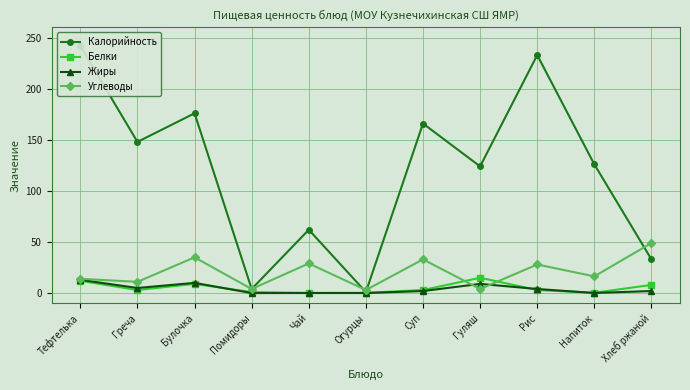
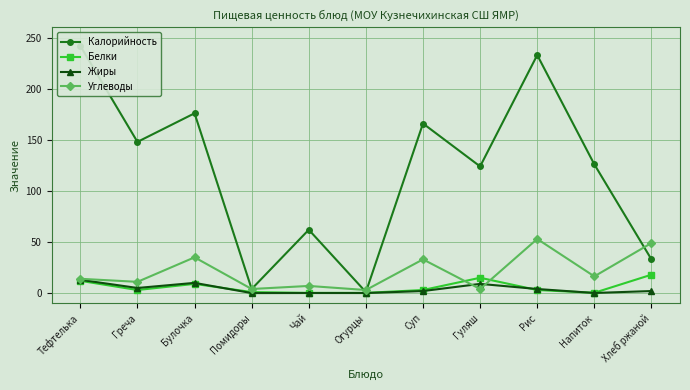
  {
    "Белки": {
      "Гуляш": 15,
-     "Хлеб ржаной": 8
+     "Хлеб ржаной": 18
    },
    "Углеводы": {
      "Греча": 11,
      "Булочка": 35,
-     "Чай": 29,
+     "Чай": 7,
      "Суп": 33,
      "Гуляш": 4,
-     "Рис": 28,
+     "Рис": 53,
      "Напиток": 16,
      "Хлеб ржаной": 49
    }
  }
